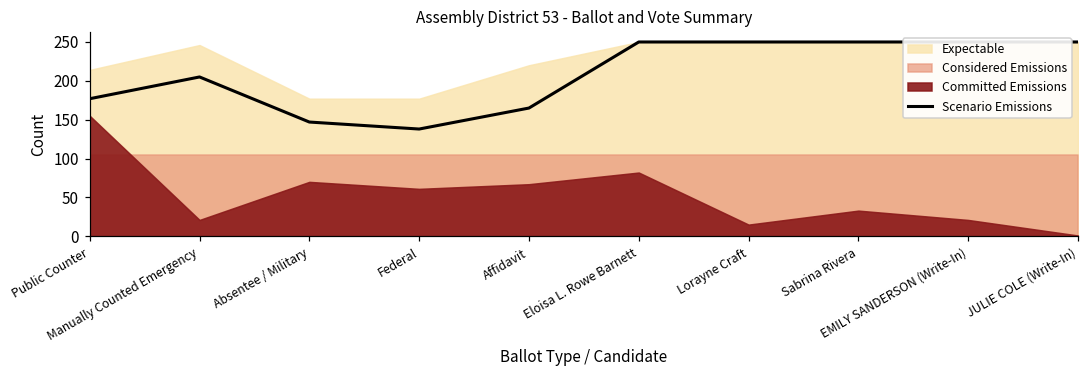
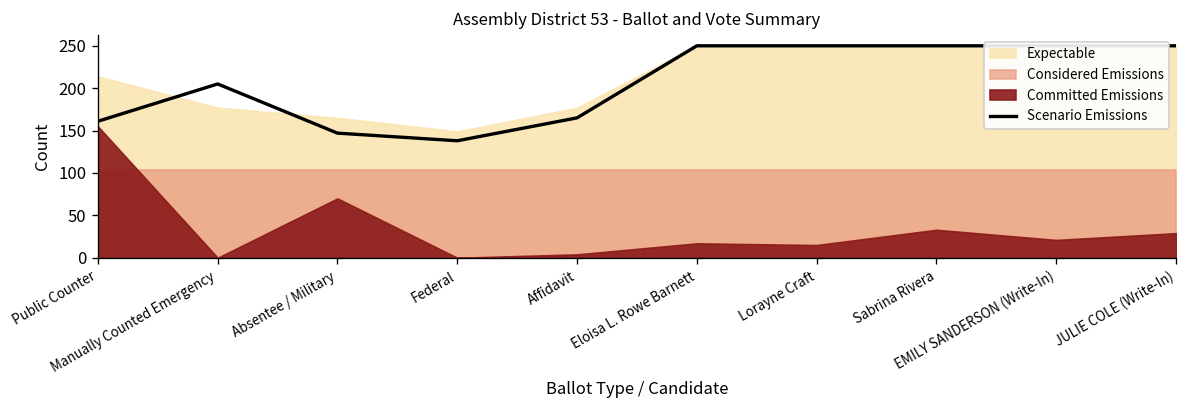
  {
    "Scenario Emissions": {
-     "Public Counter": 180,
+     "Public Counter": 160,
      "Manually Counted Emergency": 210,
      "Absentee / Military": 150,
      "Federal": 140,
      "Affidavit": 170
    },
    "Expectable": {
      "Public Counter": 210,
-     "Manually Counted Emergency": 250,
-     "Absentee / Military": 180,
-     "Federal": 180,
-     "Affidavit": 220
+     "Manually Counted Emergency": 180,
+     "Absentee / Military": 170,
+     "Federal": 150,
+     "Affidavit": 180
    },
    "Considered Emissions": {
      "Public Counter": 100,
      "Manually Counted Emergency": 100,
      "Absentee / Military": 100,
      "Federal": 100,
      "Affidavit": 100,
      "Eloisa L. Rowe Barnett": 100,
      "Lorayne Craft": 100,
      "Sabrina Rivera": 100,
      "EMILY SANDERSON (Write-In)": 100,
      "JULIE COLE (Write-In)": 100
    },
    "Committed Emissions": {
      "Public Counter": 160,
-     "Manually Counted Emergency": 20,
+     "Manually Counted Emergency": 0,
      "Absentee / Military": 70,
-     "Federal": 60,
-     "Affidavit": 70,
-     "Eloisa L. Rowe Barnett": 80,
+     "Federal": 0,
+     "Affidavit": 0,
+     "Eloisa L. Rowe Barnett": 20,
      "Lorayne Craft": 20,
      "Sabrina Rivera": 30,
      "EMILY SANDERSON (Write-In)": 20,
-     "JULIE COLE (Write-In)": 0
+     "JULIE COLE (Write-In)": 30
    }
  }
